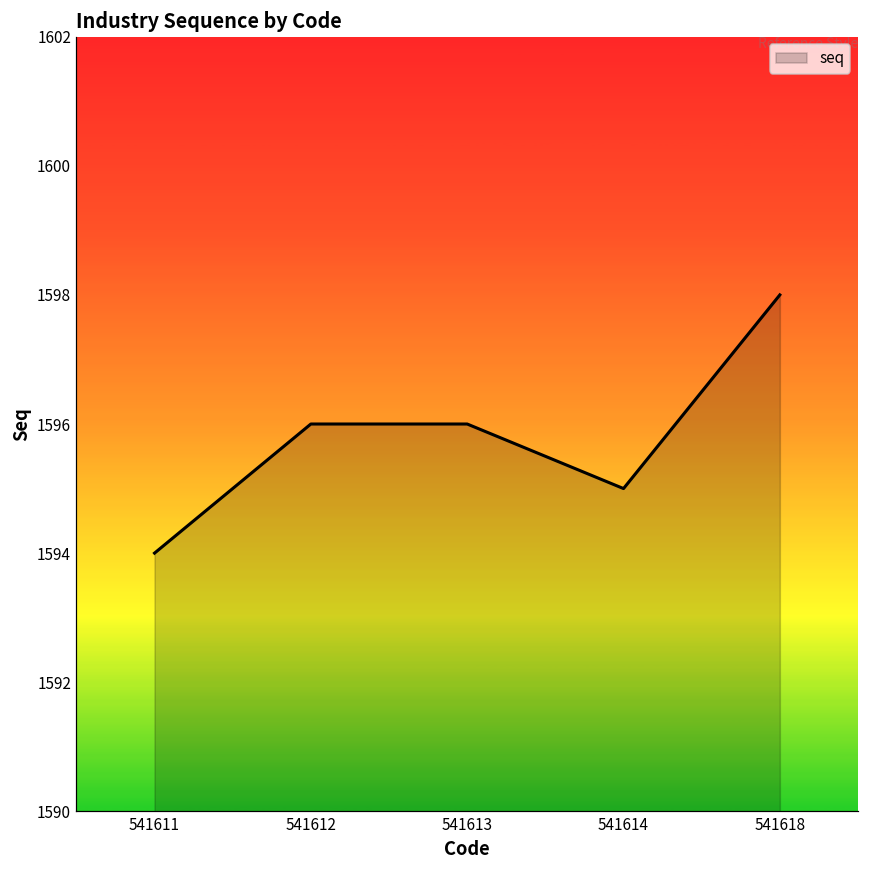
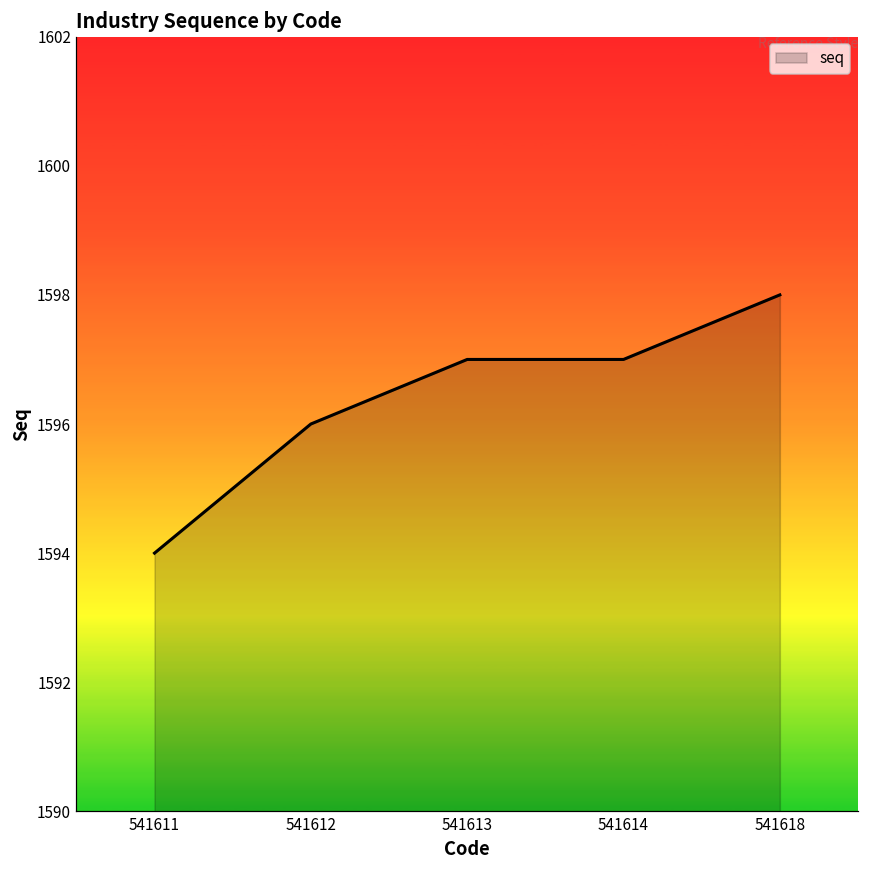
  {
    "541611": 1594,
    "541612": 1596,
-   "541613": 1596,
-   "541614": 1595,
+   "541613": 1597,
+   "541614": 1597,
    "541618": 1598
  }
